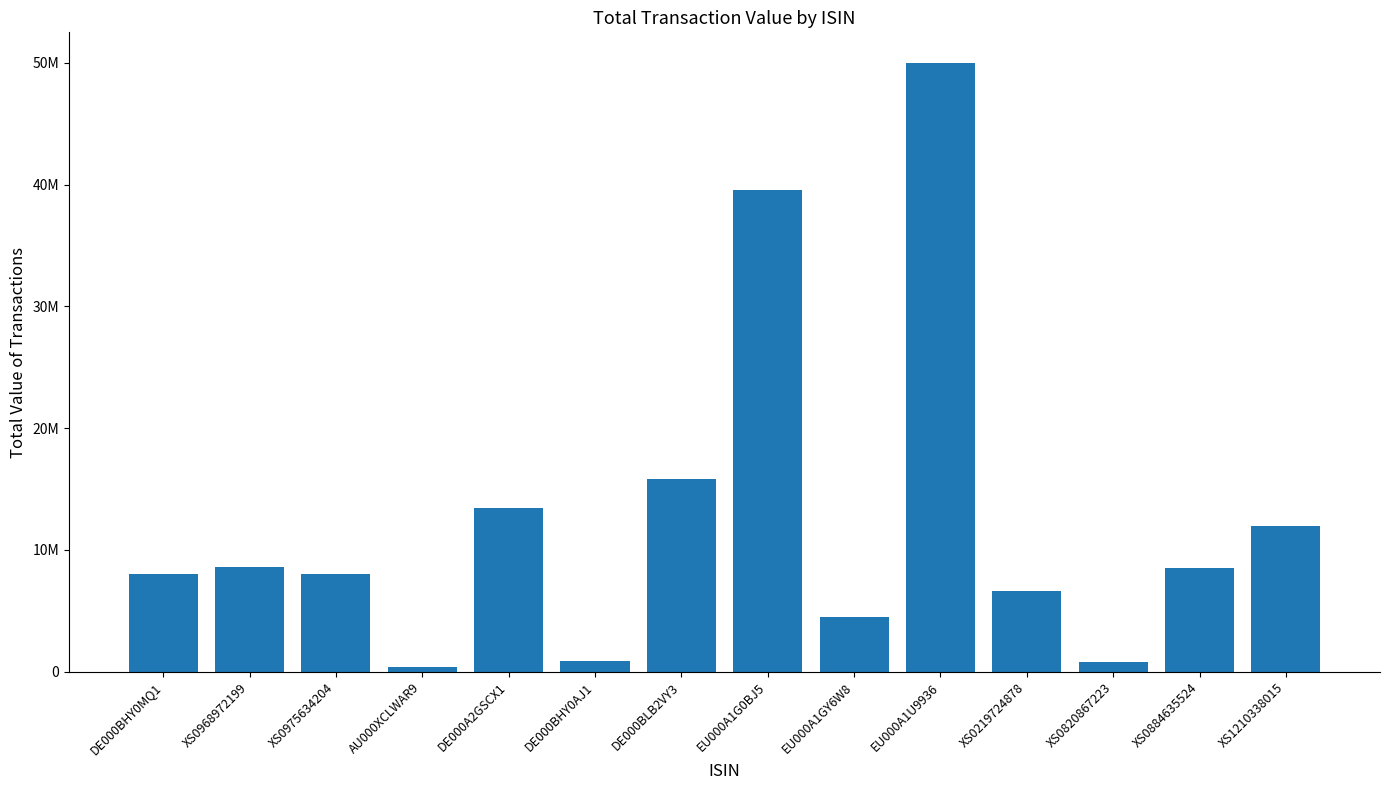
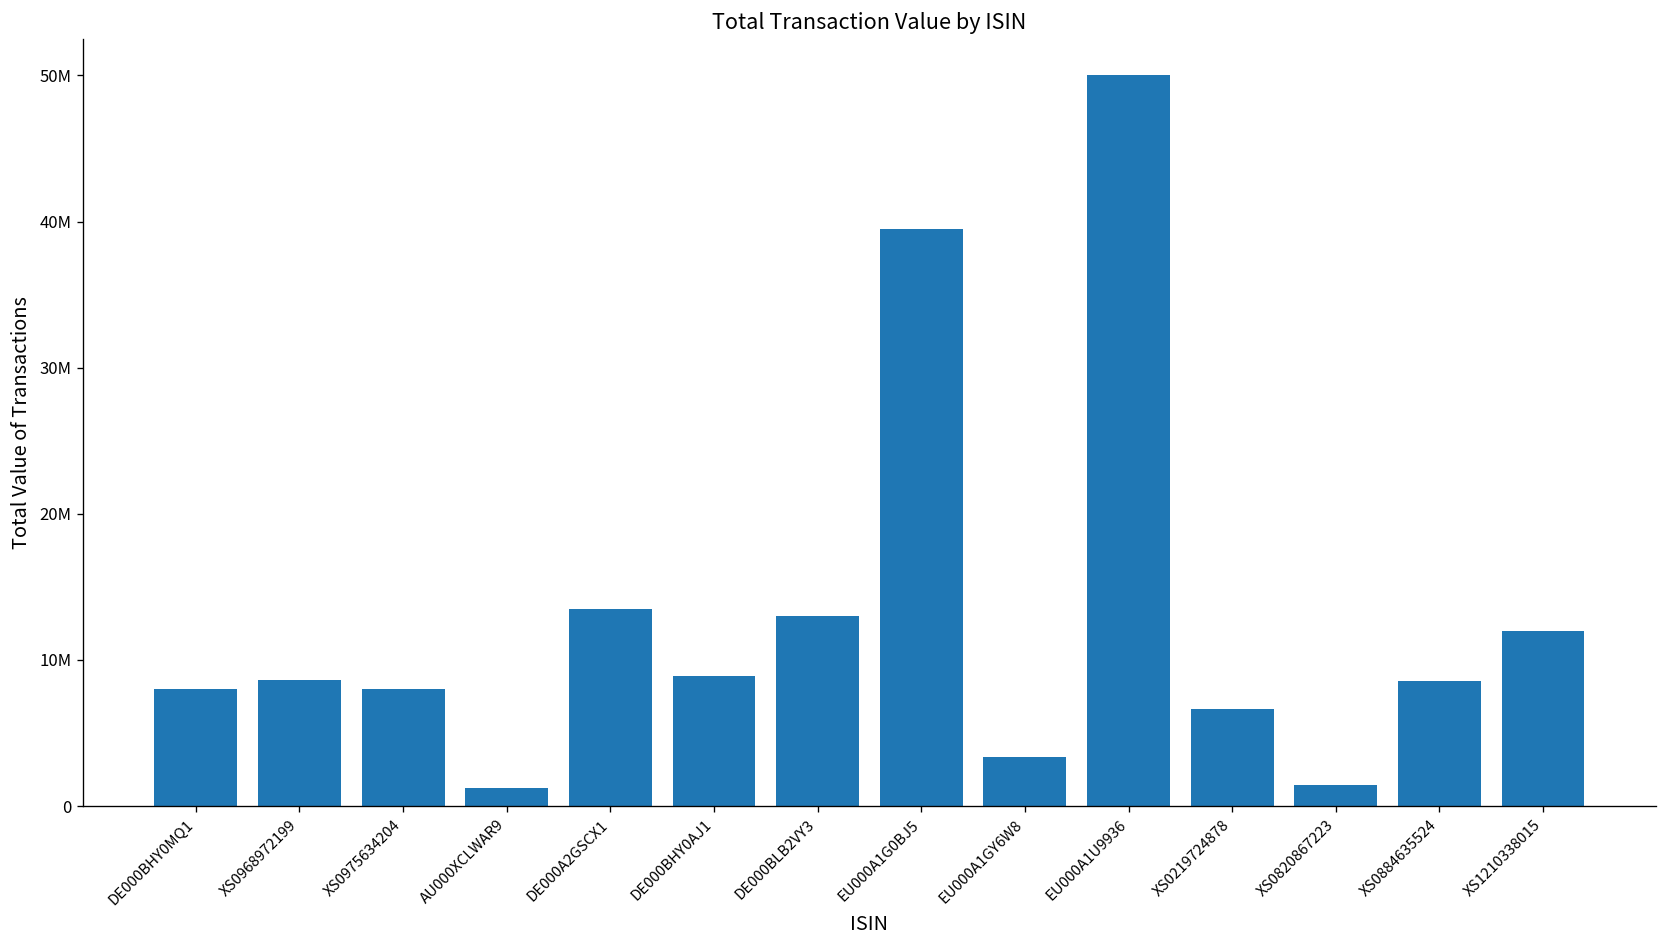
  {
    "DE000BHY0MQ1": 8000000,
    "XS0968972199": 8600000,
    "XS0975634204": 8000000,
-   "AU000XCLWAR9": 400000,
+   "AU000XCLWAR9": 1200000,
    "DE000A2GSCX1": 13500000,
-   "DE000BHY0AJ1": 900000,
-   "DE000BLB2VY3": 15900000,
+   "DE000BHY0AJ1": 8900000,
+   "DE000BLB2VY3": 13000000,
    "EU000A1G0BJ5": 39500000,
-   "EU000A1GY6W8": 4500000,
+   "EU000A1GY6W8": 3400000,
    "EU000A1U9936": 50000000,
    "XS0219724878": 6700000,
-   "XS0820867223": 800000,
+   "XS0820867223": 1500000,
    "XS0884635524": 8500000,
    "XS1210338015": 12000000
  }
